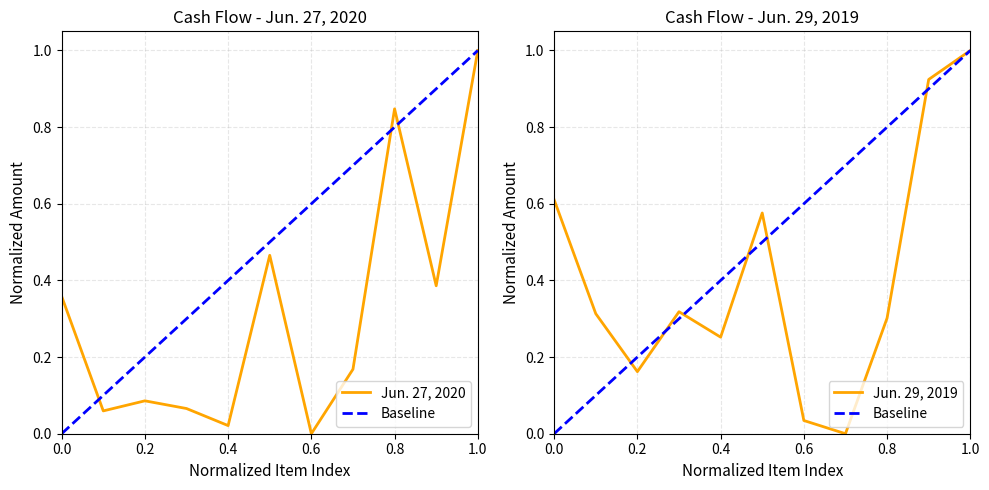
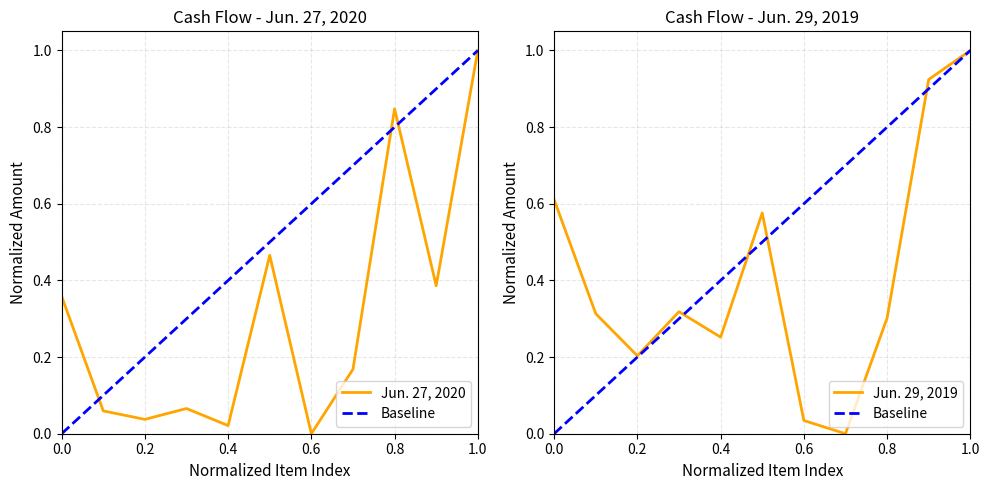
  {
    "Cash Flow - Jun. 27, 2020": {
      "Jun. 27, 2020": {
        "0.0": 0.36,
-       "0.2": 0.09,
+       "0.2": 0.04,
        "0.4": 0.02,
        "0.6": 0.00,
        "0.8": 0.85
      },
      "Baseline": {
        "0.0": 0.00
      }
    },
    "Cash Flow - Jun. 29, 2019": {
      "Jun. 29, 2019": {
        "0.0": 0.61,
-       "0.2": 0.16,
+       "0.2": 0.20,
        "0.4": 0.25,
        "0.6": 0.03,
        "0.8": 0.30
      },
      "Baseline": {
        "0.0": 0.00
      }
    }
  }
